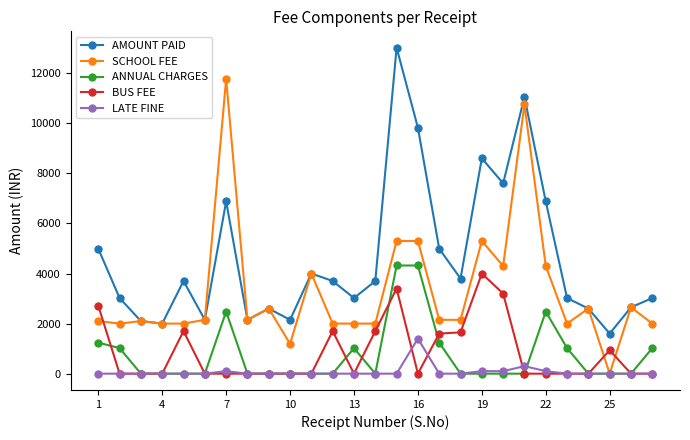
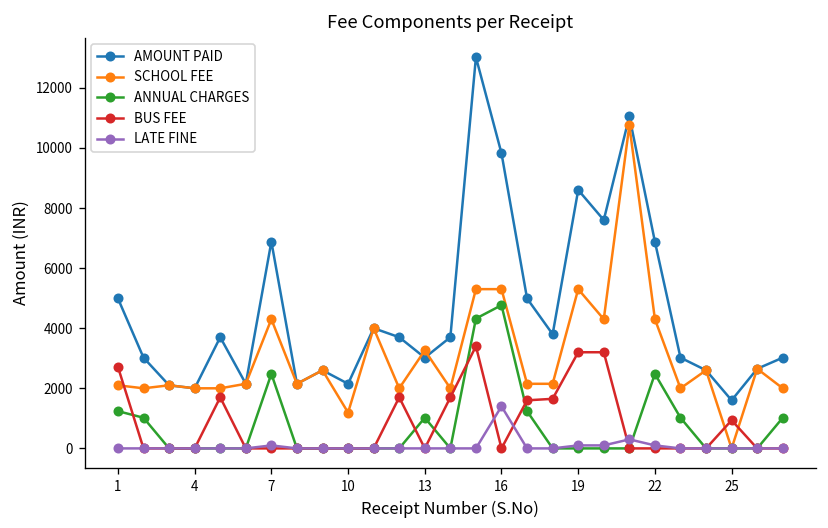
  {
    "AMOUNT PAID": {
      "1": 5000,
      "7": 6900,
      "10": 2200,
      "13": 3000,
      "16": 9800,
      "19": 8600,
      "22": 6900,
      "25": 1600
    },
    "SCHOOL FEE": {
      "1": 2100,
-     "7": 11800,
+     "7": 4300,
      "10": 1200,
-     "13": 2000,
+     "13": 3300,
      "16": 5300,
      "19": 5300,
      "22": 4300
    },
    "ANNUAL CHARGES": {
      "1": 1200,
      "7": 2500,
      "13": 1000,
-     "16": 4300,
+     "16": 4800,
      "22": 2500
    },
    "BUS FEE": {
      "1": 2700,
      "16": 0,
-     "19": 4000,
+     "19": 3200,
      "25": 900
    },
    "LATE FINE": {
      "1": 0,
      "16": 1400
    }
  }
